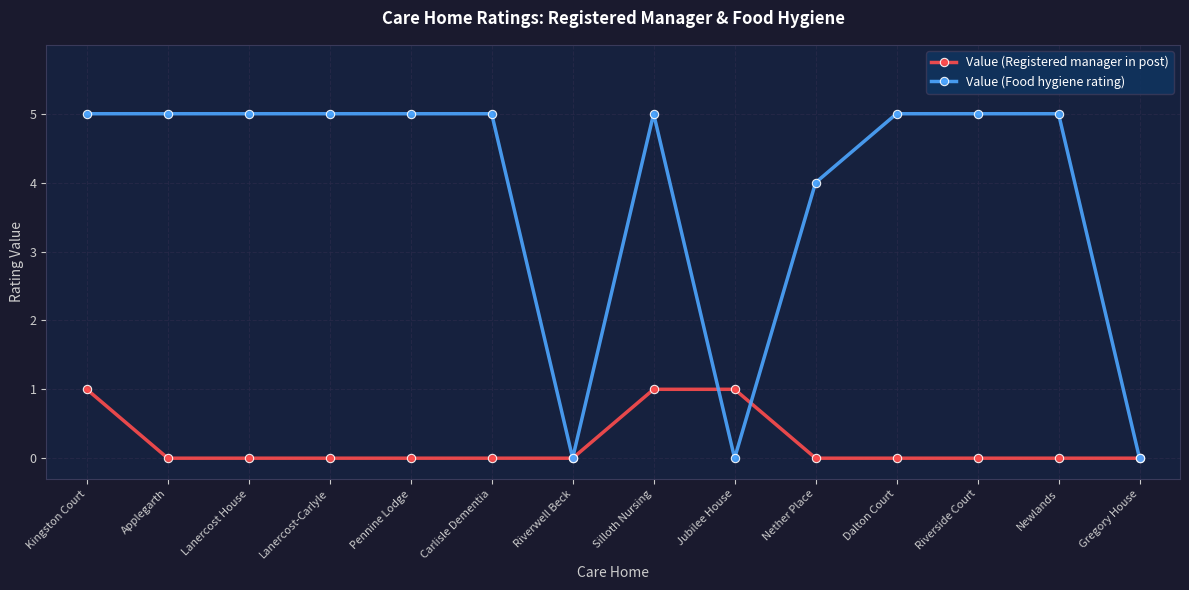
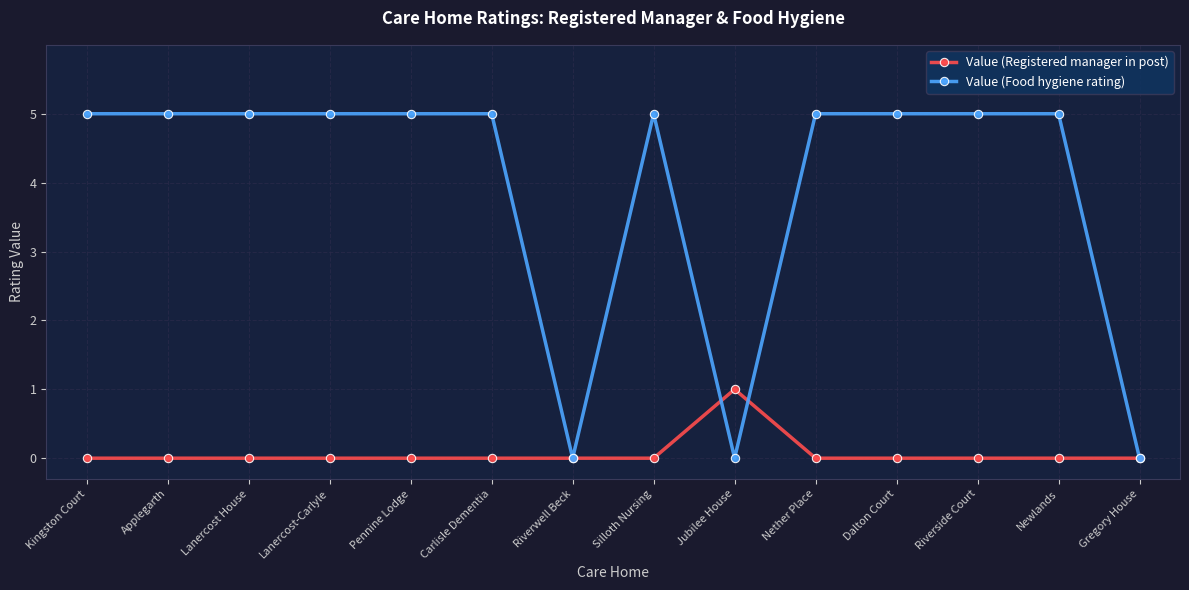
  {
    "Value (Registered manager in post)": {
-     "Kingston Court": 1,
+     "Kingston Court": 0,
      "Applegarth": 0,
      "Lanercost House": 0,
      "Lanercost-Carlyle": 0,
      "Pennine Lodge": 0,
      "Carlisle Dementia": 0,
-     "Silloth Nursing": 1,
+     "Silloth Nursing": 0,
      "Jubilee House": 1,
      "Nether Place": 0,
      "Dalton Court": 0,
      "Riverside Court": 0,
      "Newlands": 0
    },
    "Value (Food hygiene rating)": {
      "Kingston Court": 5,
      "Applegarth": 5,
      "Lanercost House": 5,
      "Lanercost-Carlyle": 5,
      "Pennine Lodge": 5,
      "Carlisle Dementia": 5,
      "Silloth Nursing": 5,
      "Jubilee House": 0,
-     "Nether Place": 4,
+     "Nether Place": 5,
      "Dalton Court": 5,
      "Riverside Court": 5,
      "Newlands": 5
    }
  }
